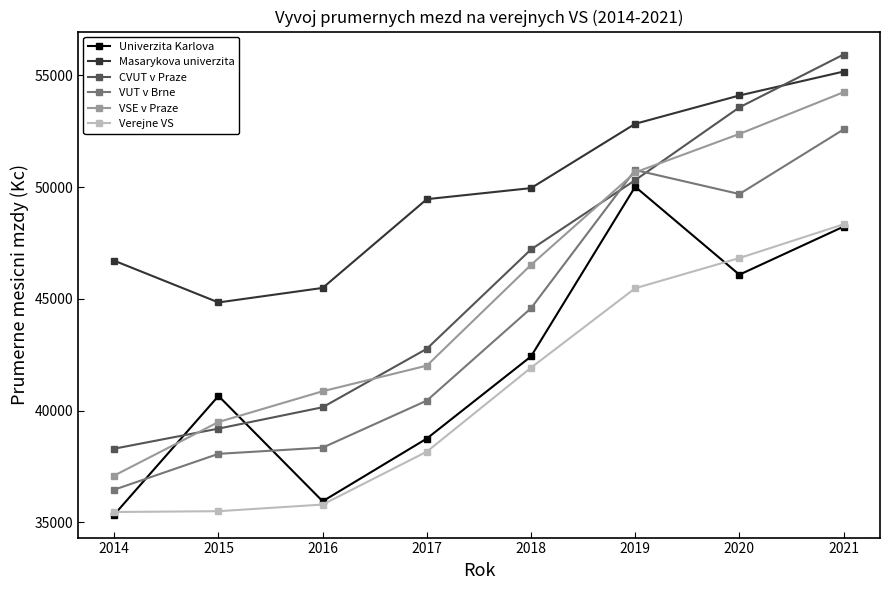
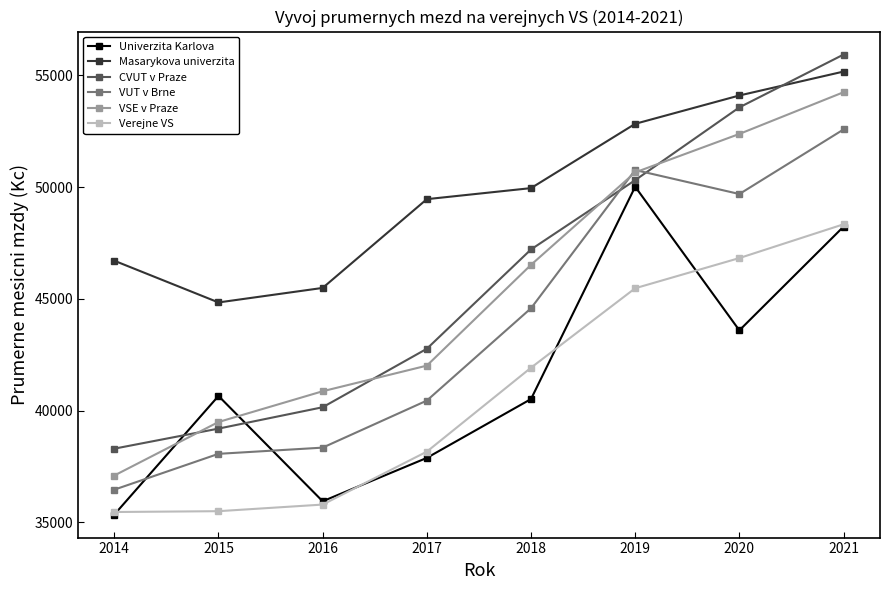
  {
    "Univerzita Karlova": {
      "2014": 35300,
      "2015": 40700,
      "2016": 35900,
-     "2017": 38700,
-     "2018": 42400,
+     "2017": 37900,
+     "2018": 40500,
      "2019": 50000,
-     "2020": 46100
+     "2020": 43600
    }
  }
